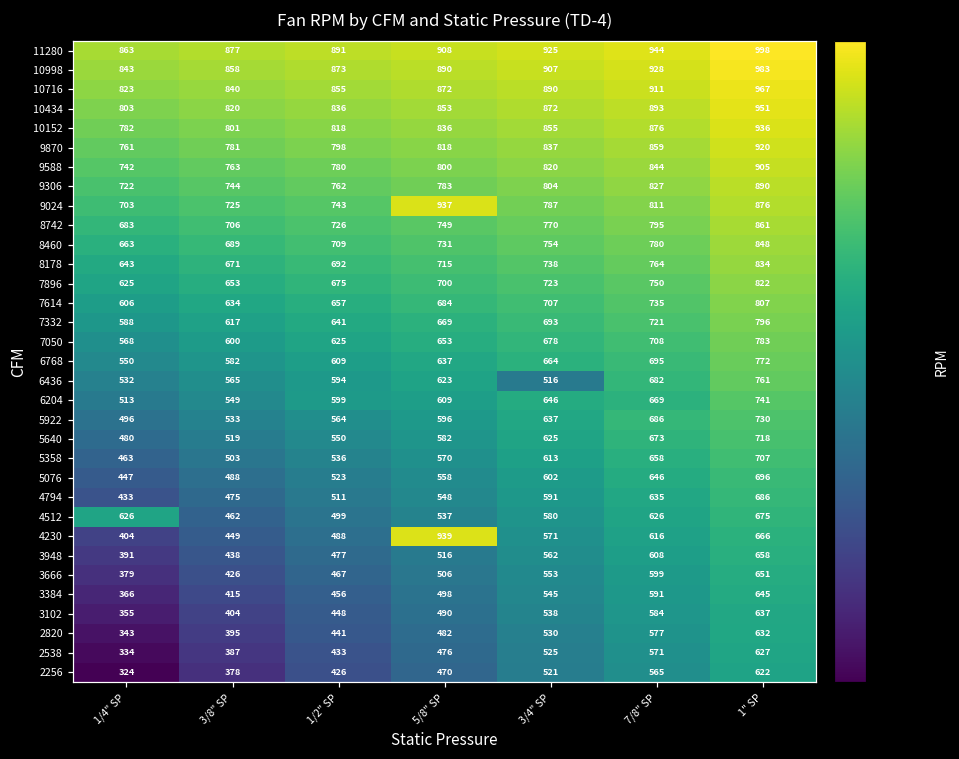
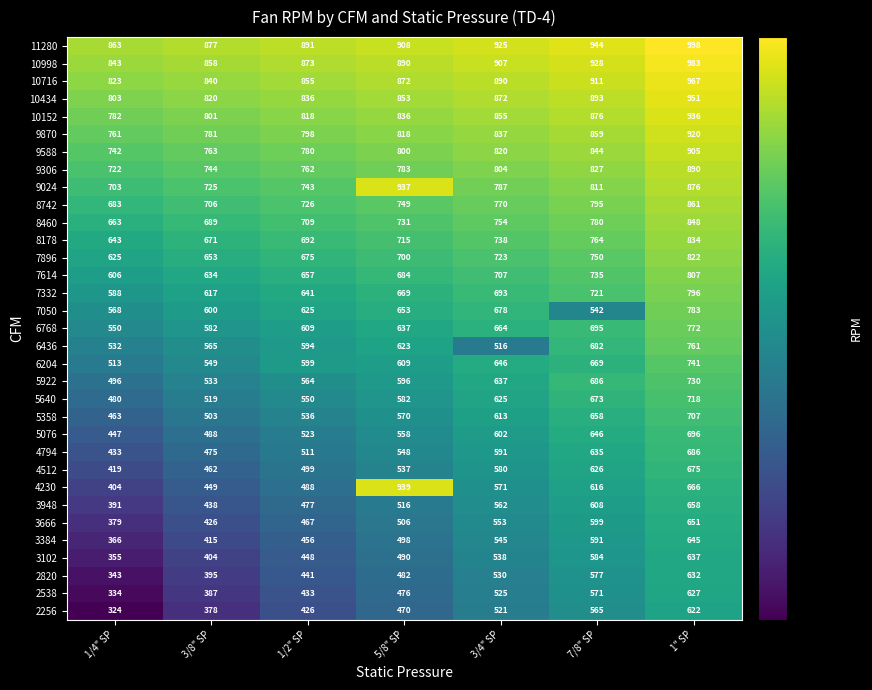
  {
    "7050": {
      "1/4\" SP": 568,
      "3/8\" SP": 600,
      "1/2\" SP": 625,
      "5/8\" SP": 653,
      "3/4\" SP": 678,
-     "7/8\" SP": 708,
+     "7/8\" SP": 542,
      "1\" SP": 783
    },
    "4512": {
-     "1/4\" SP": 626,
+     "1/4\" SP": 419,
      "3/8\" SP": 462,
      "1/2\" SP": 499,
      "5/8\" SP": 537,
      "3/4\" SP": 580,
      "7/8\" SP": 626,
      "1\" SP": 675
    }
  }
